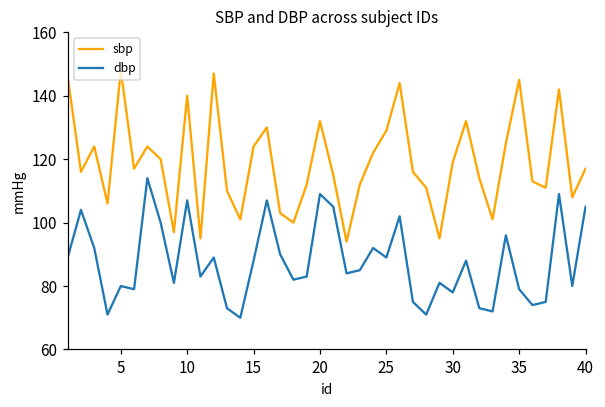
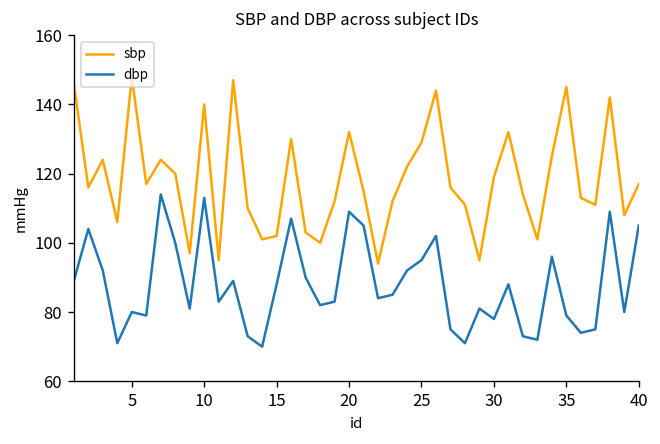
  {
    "sbp": {
      "10": 140,
-     "15": 124,
+     "15": 102,
      "20": 132,
      "25": 129,
      "30": 119,
      "35": 145,
      "40": 117
    },
    "dbp": {
      "5": 80,
-     "10": 107,
+     "10": 113,
      "15": 88,
      "20": 109,
-     "25": 89,
+     "25": 95,
      "30": 78,
      "35": 79,
      "40": 105
    }
  }
